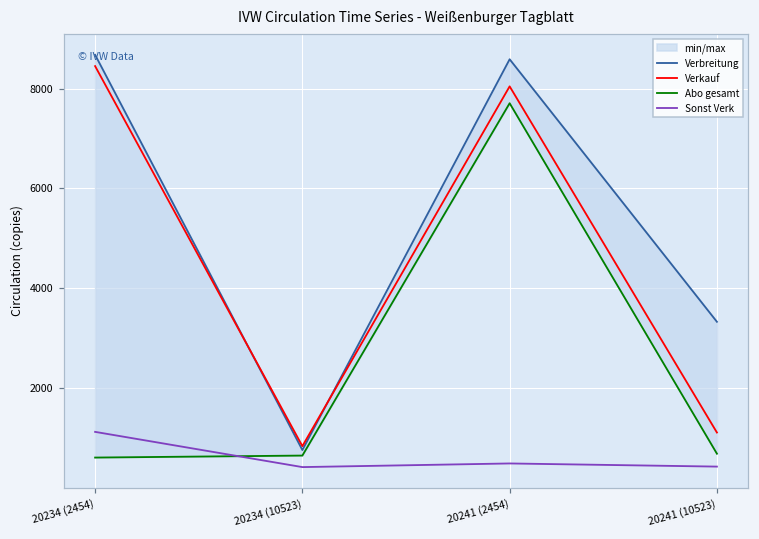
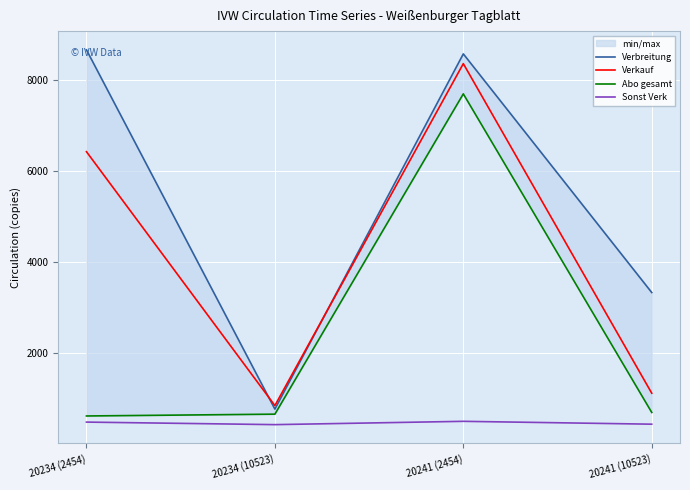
  {
    "min/max": {
      "20234 (2454)": 8700,
      "20234 (10523)": 800,
      "20241 (2454)": 8600,
      "20241 (10523)": 3300
    },
    "Verkauf": {
-     "20234 (2454)": 8400,
+     "20234 (2454)": 6400,
      "20234 (10523)": 800,
-     "20241 (2454)": 8000,
+     "20241 (2454)": 8400,
      "20241 (10523)": 1100
    },
    "Abo gesamt": {
      "20234 (2454)": 600,
      "20234 (10523)": 600,
      "20241 (2454)": 7700,
      "20241 (10523)": 700
    },
    "Sonst Verk": {
-     "20234 (2454)": 1100,
+     "20234 (2454)": 500,
      "20234 (10523)": 400,
      "20241 (2454)": 500,
      "20241 (10523)": 400
    }
  }
